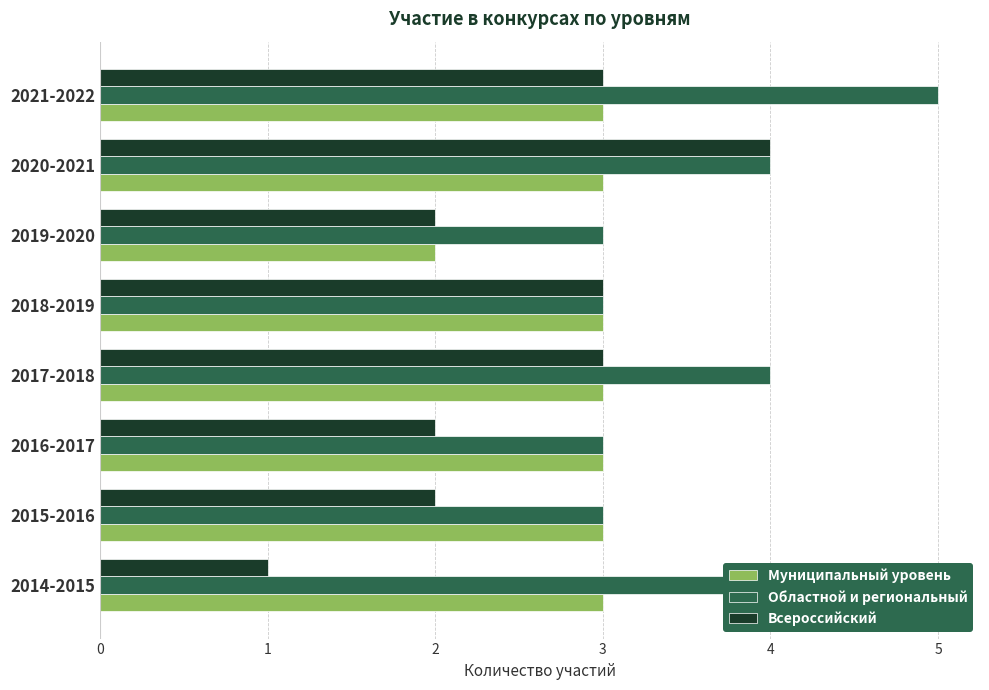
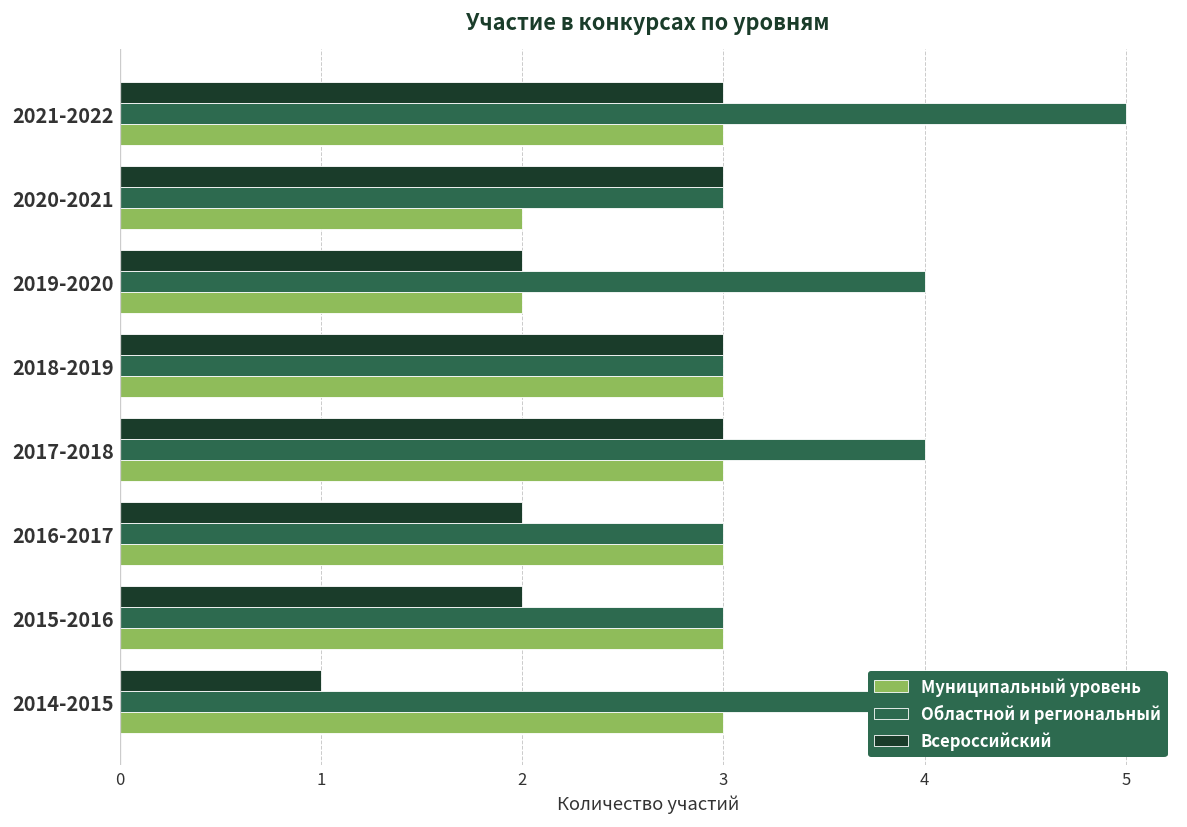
  {
    "Муниципальный уровень": {
      "2021-2022": 3,
-     "2020-2021": 3,
+     "2020-2021": 2,
      "2019-2020": 2,
      "2018-2019": 3,
      "2017-2018": 3,
      "2016-2017": 3,
      "2015-2016": 3,
      "2014-2015": 3
    },
    "Областной и региональный": {
      "2021-2022": 5,
-     "2020-2021": 4,
-     "2019-2020": 3,
+     "2020-2021": 3,
+     "2019-2020": 4,
      "2018-2019": 3,
      "2017-2018": 4,
      "2016-2017": 3,
      "2015-2016": 3
    },
    "Всероссийский": {
      "2021-2022": 3,
-     "2020-2021": 4,
+     "2020-2021": 3,
      "2019-2020": 2,
      "2018-2019": 3,
      "2017-2018": 3,
      "2016-2017": 2,
      "2015-2016": 2,
      "2014-2015": 1
    }
  }
